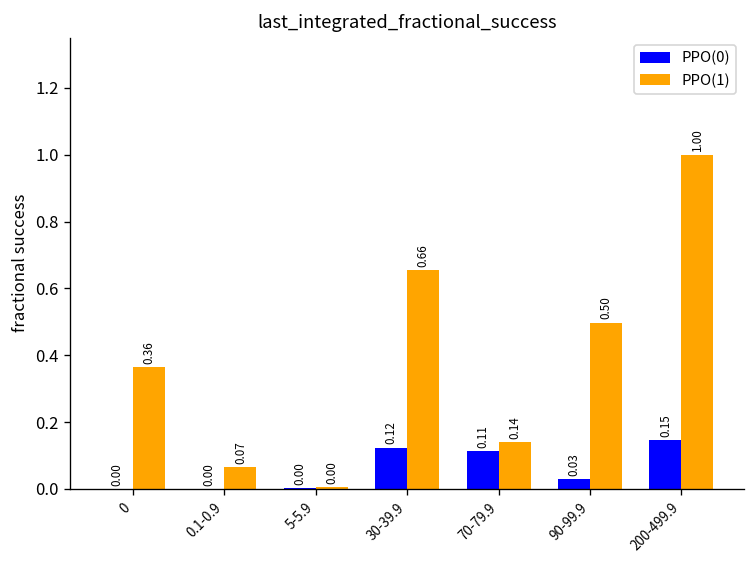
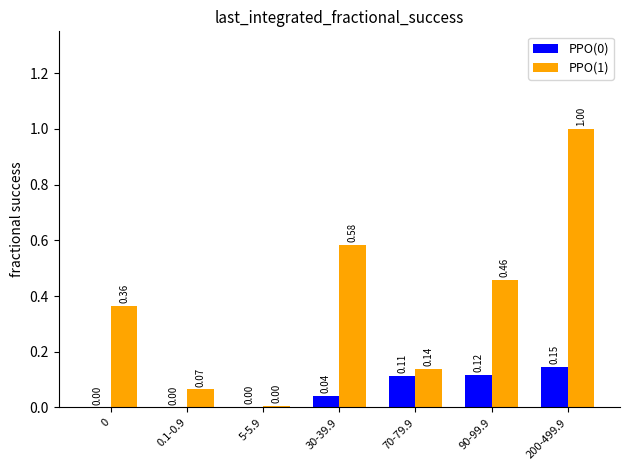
  {
    "PPO(0)": {
      "0": 0.00,
      "0.1-0.9": 0.00,
      "5-5.9": 0.00,
-     "30-39.9": 0.12,
+     "30-39.9": 0.04,
      "70-79.9": 0.11,
-     "90-99.9": 0.03,
+     "90-99.9": 0.12,
      "200-499.9": 0.15
    },
    "PPO(1)": {
      "0": 0.36,
      "0.1-0.9": 0.07,
      "5-5.9": 0.00,
-     "30-39.9": 0.66,
+     "30-39.9": 0.58,
      "70-79.9": 0.14,
-     "90-99.9": 0.50,
+     "90-99.9": 0.46,
      "200-499.9": 1.00
    }
  }
